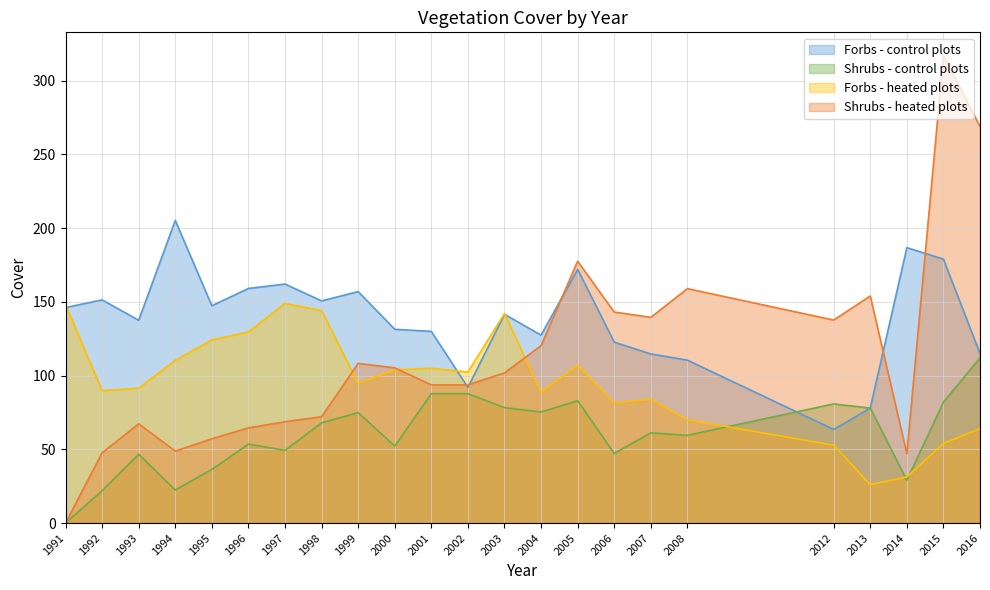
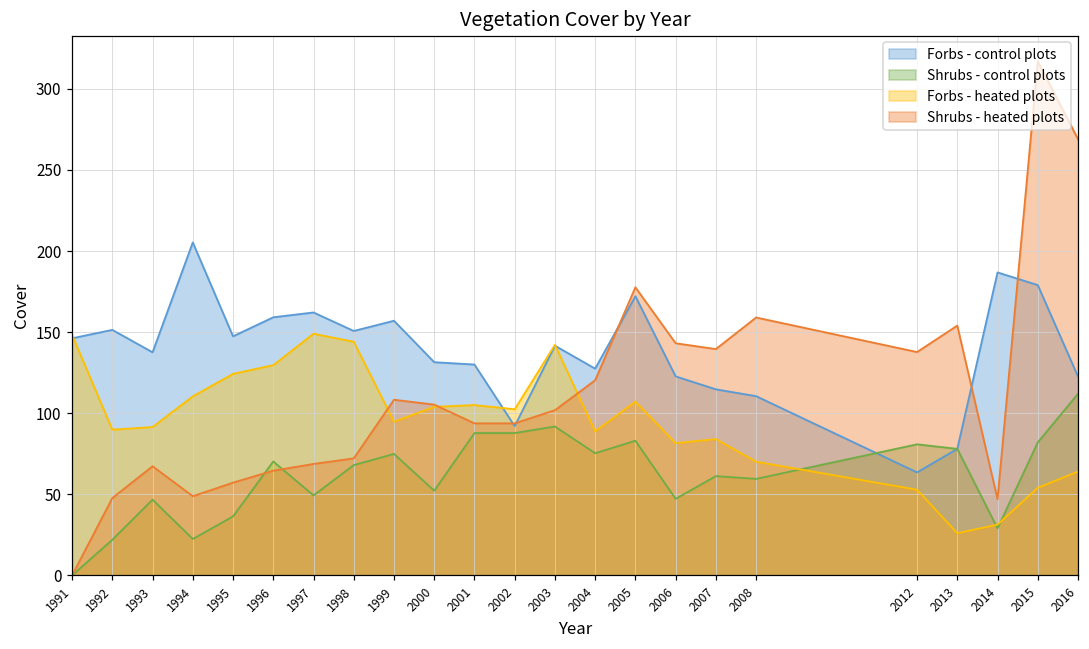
  {
    "Forbs - control plots": {
      "1991": 146,
      "1992": 151,
      "1993": 138,
      "1994": 205,
      "1995": 147,
      "1996": 159,
      "1997": 162,
      "1998": 151,
      "1999": 157,
      "2000": 131,
      "2001": 130,
      "2004": 127,
      "2005": 172,
      "2006": 123,
      "2007": 115,
      "2008": 111,
      "2012": 64,
      "2014": 187,
      "2015": 179,
-     "2016": 115
+     "2016": 123
    },
    "Shrubs - control plots": {
      "1992": 22,
      "1993": 47,
      "1994": 22,
      "1995": 36,
-     "1996": 54,
+     "1996": 70,
      "1997": 49,
      "1998": 68,
      "1999": 75,
      "2000": 52,
      "2001": 88,
      "2002": 88,
-     "2003": 78,
+     "2003": 92,
      "2004": 75,
      "2005": 83,
      "2006": 47,
      "2007": 61,
      "2008": 59,
      "2012": 81,
      "2014": 29,
      "2015": 82,
      "2016": 112
    }
  }
